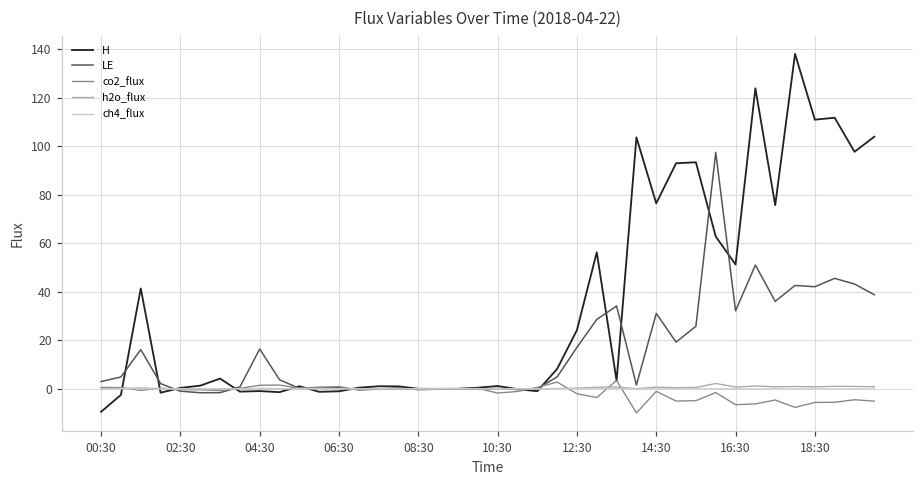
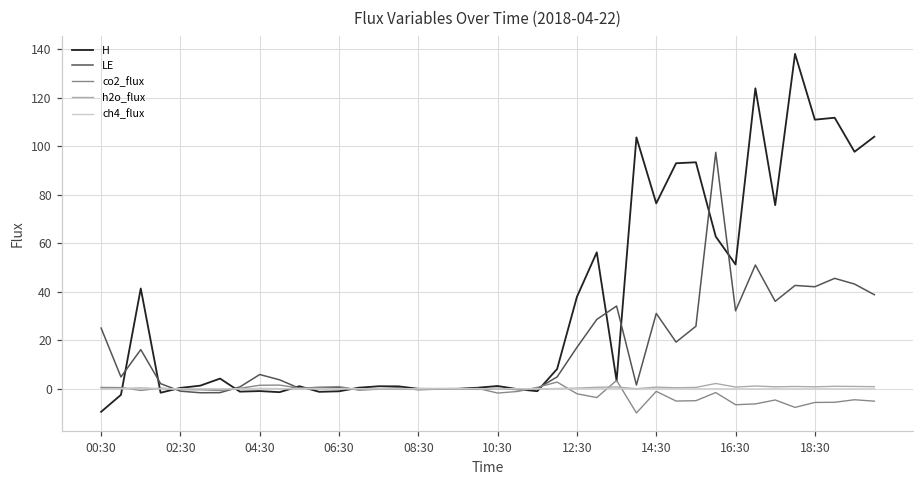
  {
    "H": {
      "00:30": -9,
-     "12:30": 24,
+     "12:30": 38,
      "14:30": 76,
      "16:30": 51,
      "18:30": 111
    },
    "LE": {
-     "00:30": 3,
-     "04:30": 16,
+     "00:30": 25,
+     "04:30": 6,
      "12:30": 17,
      "14:30": 31,
      "16:30": 32,
      "18:30": 42
    }
  }
